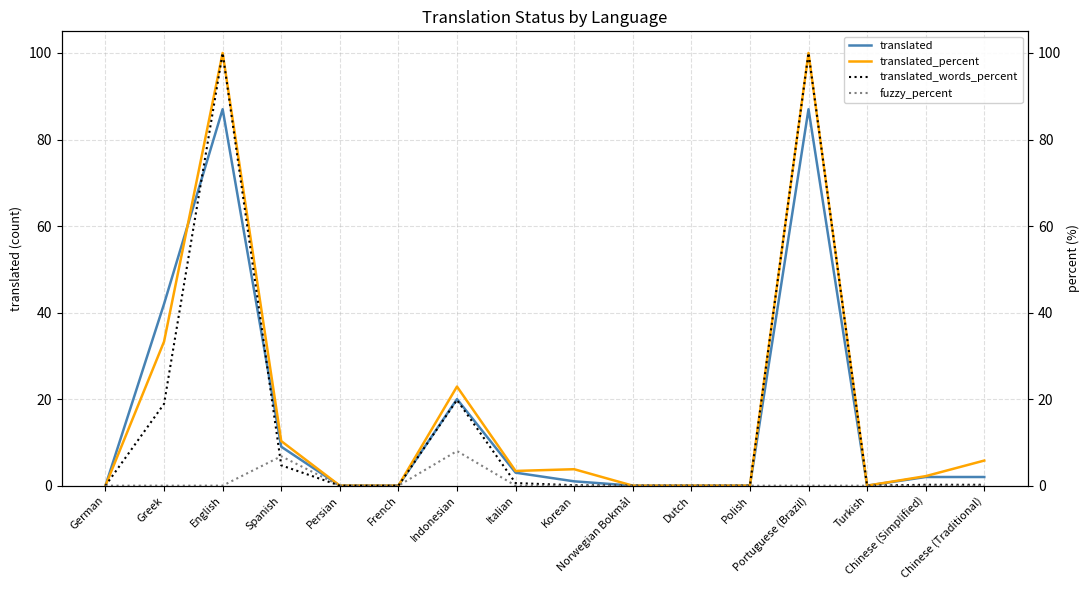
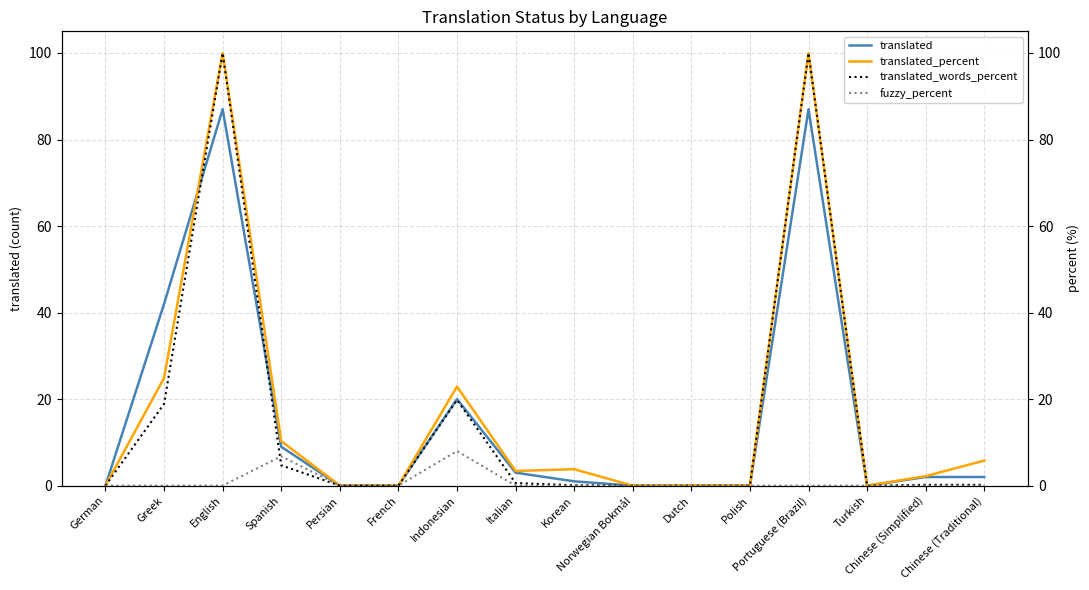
  {
    "translated": {
      "Greek": 42,
      "English": 87,
      "Spanish": 9,
      "Korean": 1,
      "Portuguese (Brazil)": 87,
      "Chinese (Traditional)": 2
    },
    "translated_percent": {
-     "Greek": 33,
+     "Greek": 25,
      "Spanish": 10,
      "Indonesian": 23,
      "Korean": 4,
      "Chinese (Traditional)": 6
    },
    "translated_words_percent": {
      "Greek": 19,
      "Spanish": 5,
      "Italian": 1
    },
    "fuzzy_percent": {
      "Greek": 0,
      "English": 0,
      "Spanish": 7,
      "Indonesian": 8,
      "Italian": 0,
      "Portuguese (Brazil)": 0
    }
  }
